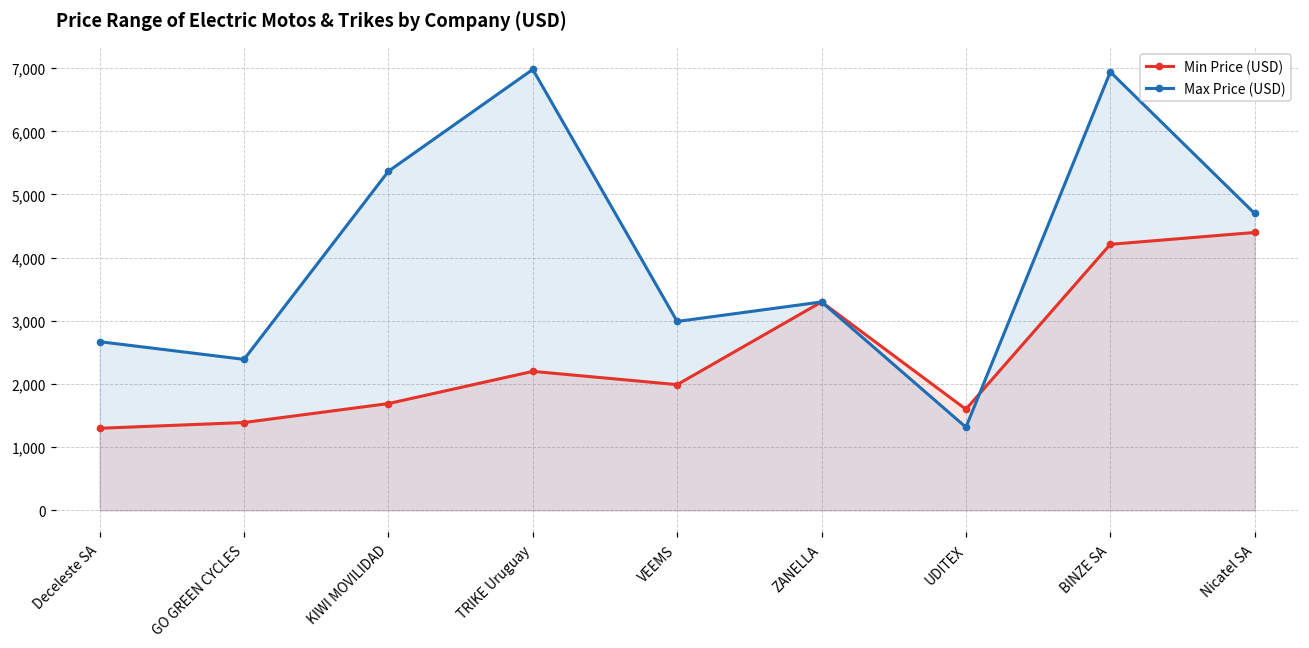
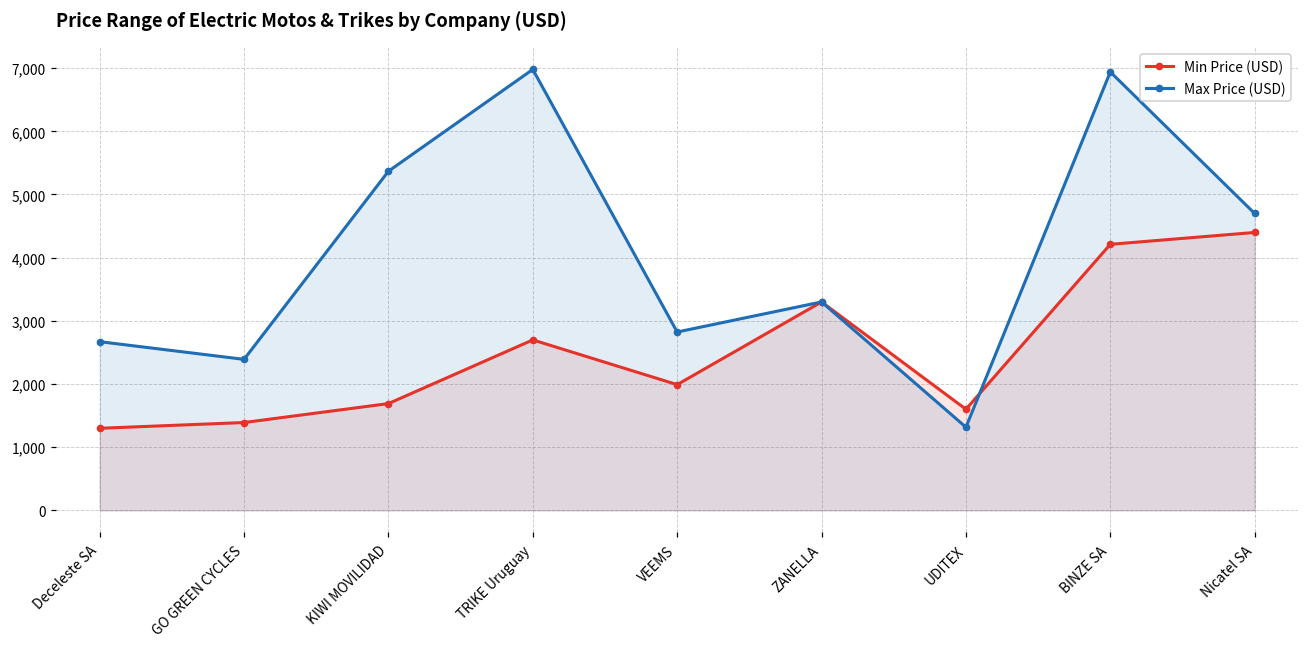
  {
    "Min Price (USD)": {
      "Deceleste SA": "1,300",
      "GO GREEN CYCLES": "1,400",
      "KIWI MOVILIDAD": "1,700",
-     "TRIKE Uruguay": "2,200",
+     "TRIKE Uruguay": "2,700",
      "VEEMS": "2,000",
      "UDITEX": "1,600",
      "BINZE SA": "4,200",
      "Nicatel SA": "4,400"
    },
    "Max Price (USD)": {
      "Deceleste SA": "2,700",
      "GO GREEN CYCLES": "2,400",
      "KIWI MOVILIDAD": "5,400",
      "TRIKE Uruguay": "7,000",
-     "VEEMS": "3,000",
+     "VEEMS": "2,800",
      "UDITEX": "1,300",
      "BINZE SA": "6,900",
      "Nicatel SA": "4,700"
    }
  }
